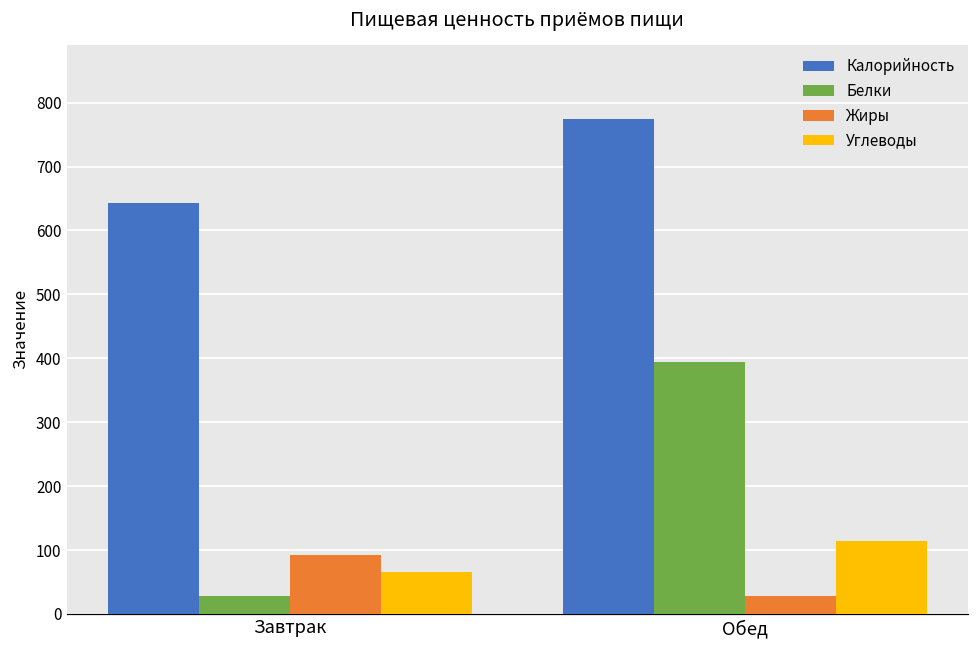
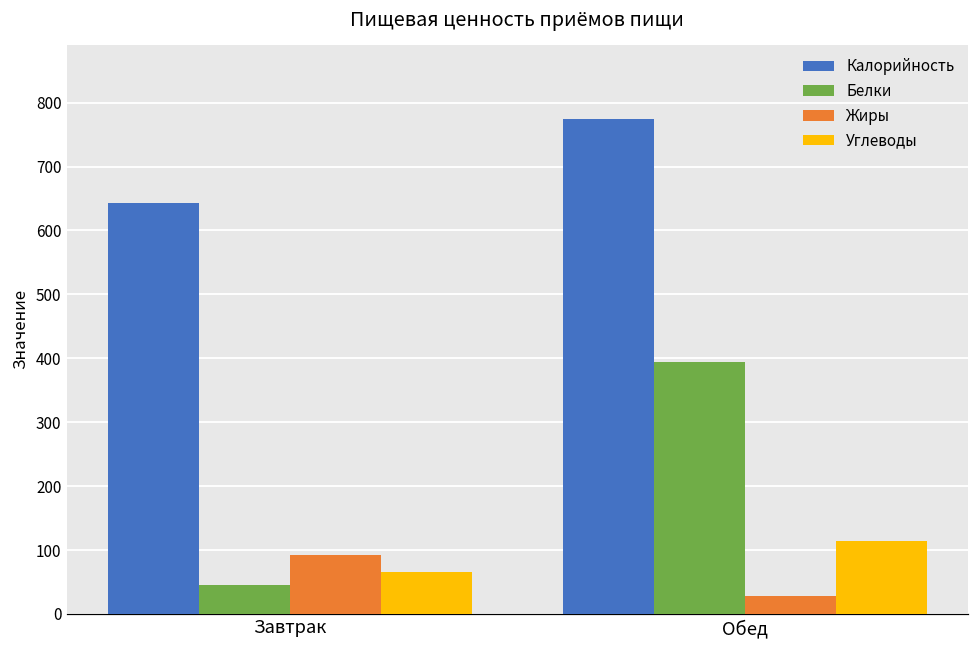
  {
    "Калорийность": {
      "Завтрак": 640,
      "Обед": 770
    },
    "Белки": {
-     "Завтрак": 30,
+     "Завтрак": 50,
      "Обед": 390
    },
    "Жиры": {
      "Завтрак": 90,
      "Обед": 30
    },
    "Углеводы": {
      "Завтрак": 70,
      "Обед": 110
    }
  }
